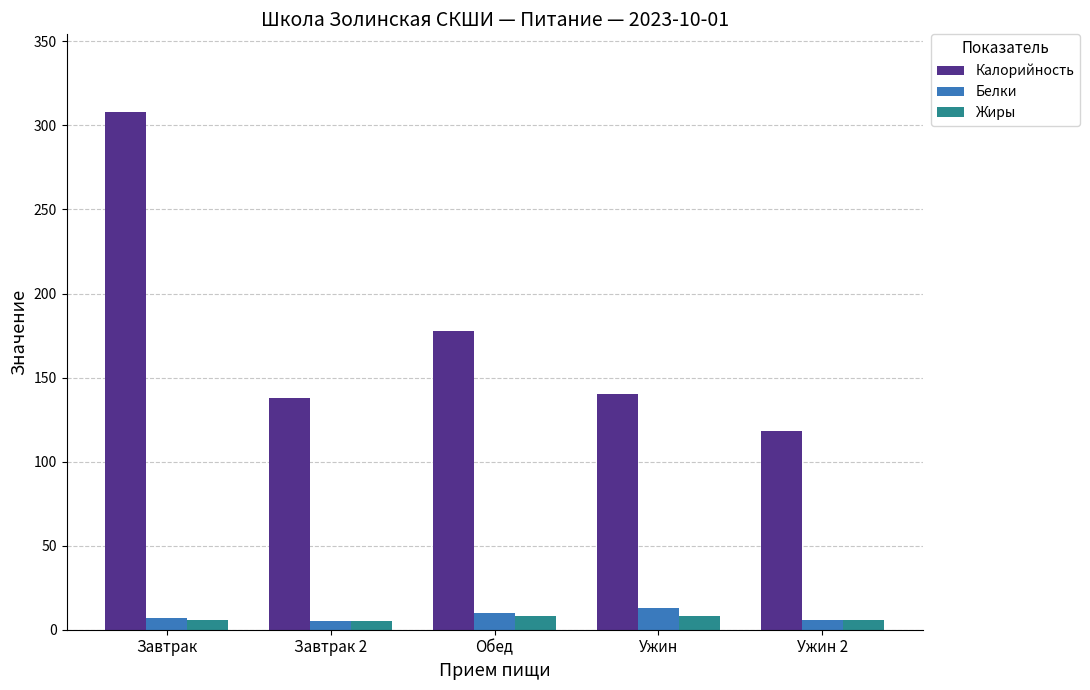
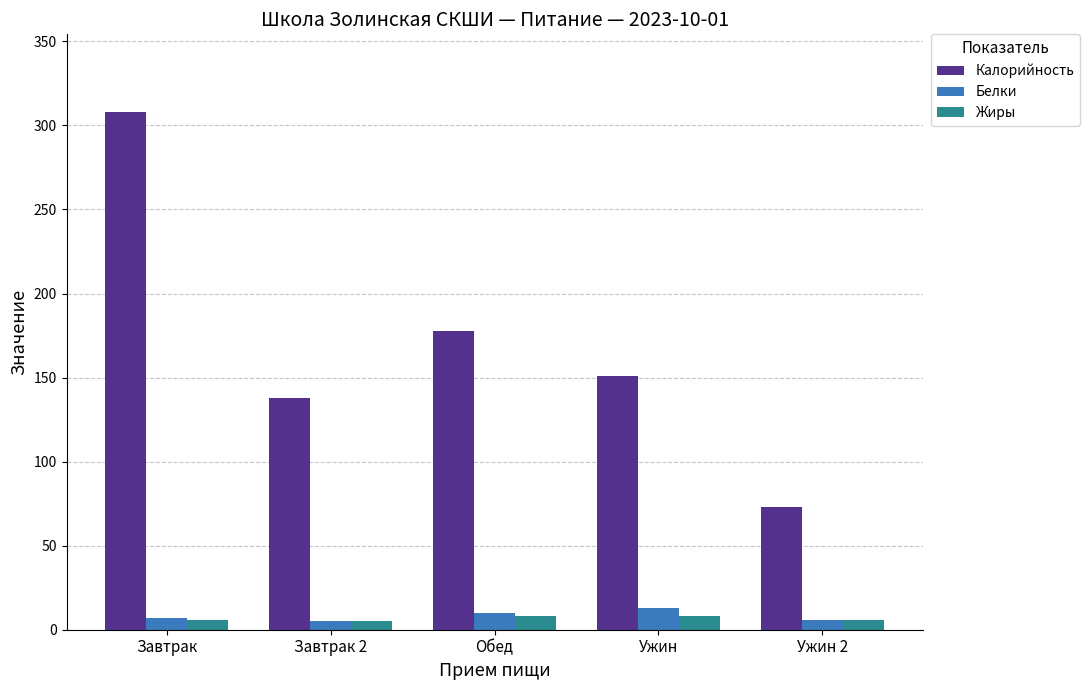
  {
    "Калорийность": {
      "Завтрак": 308,
      "Завтрак 2": 138,
      "Обед": 178,
-     "Ужин": 140,
-     "Ужин 2": 118
+     "Ужин": 151,
+     "Ужин 2": 73
    }
  }
